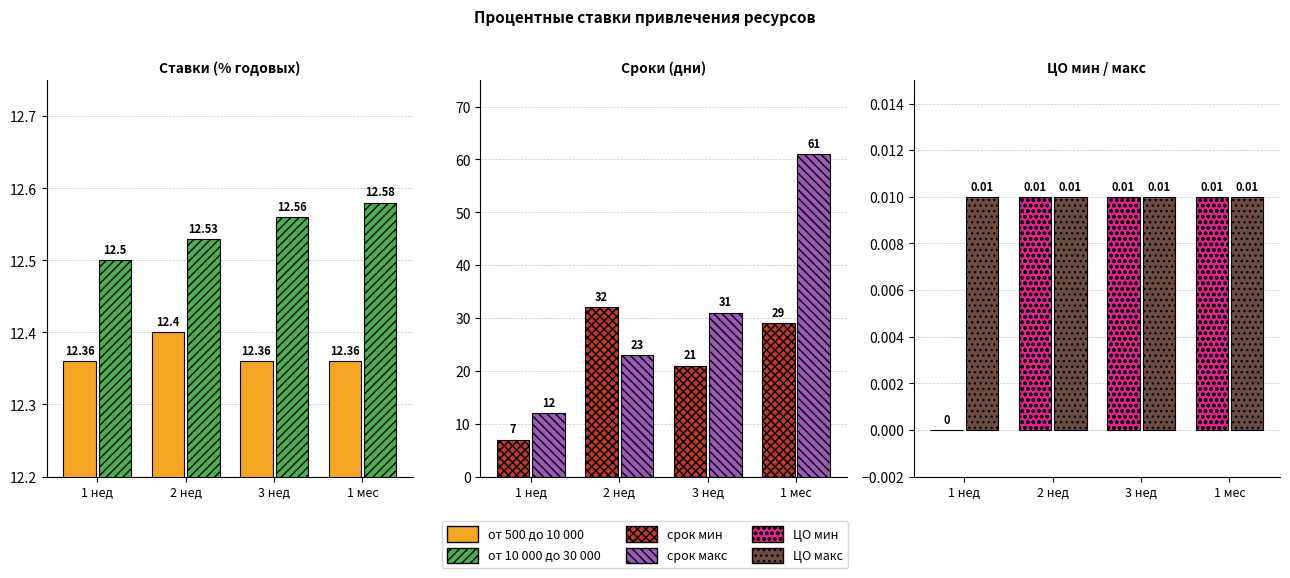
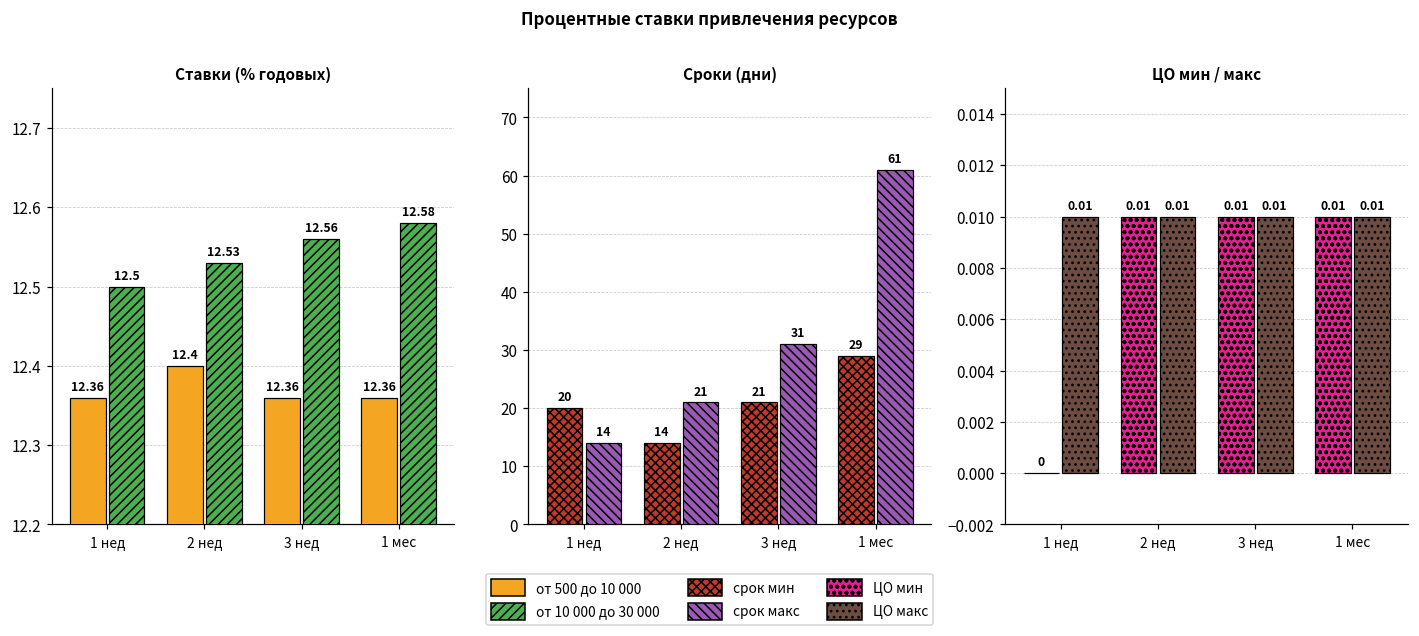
  {
    "Ставки (% годовых)": {
      "от 500 до 10 000": {
        "1 нед": 12.36,
        "2 нед": 12.4,
        "3 нед": 12.36,
        "1 мес": 12.36
      },
      "от 10 000 до 30 000": {
        "1 нед": 12.5,
        "2 нед": 12.53,
        "3 нед": 12.56,
        "1 мес": 12.58
      }
    },
    "Сроки (дни)": {
      "срок мин": {
-       "1 нед": 7,
-       "2 нед": 32,
+       "1 нед": 20,
+       "2 нед": 14,
        "3 нед": 21,
        "1 мес": 29
      },
      "срок макс": {
-       "1 нед": 12,
-       "2 нед": 23,
+       "1 нед": 14,
+       "2 нед": 21,
        "3 нед": 31,
        "1 мес": 61
      }
    },
    "ЦО мин / макс": {
      "ЦО мин": {
        "1 нед": 0,
        "2 нед": 0.01,
        "3 нед": 0.01,
        "1 мес": 0.01
      },
      "ЦО макс": {
        "1 нед": 0.01,
        "2 нед": 0.01,
        "3 нед": 0.01,
        "1 мес": 0.01
      }
    }
  }
